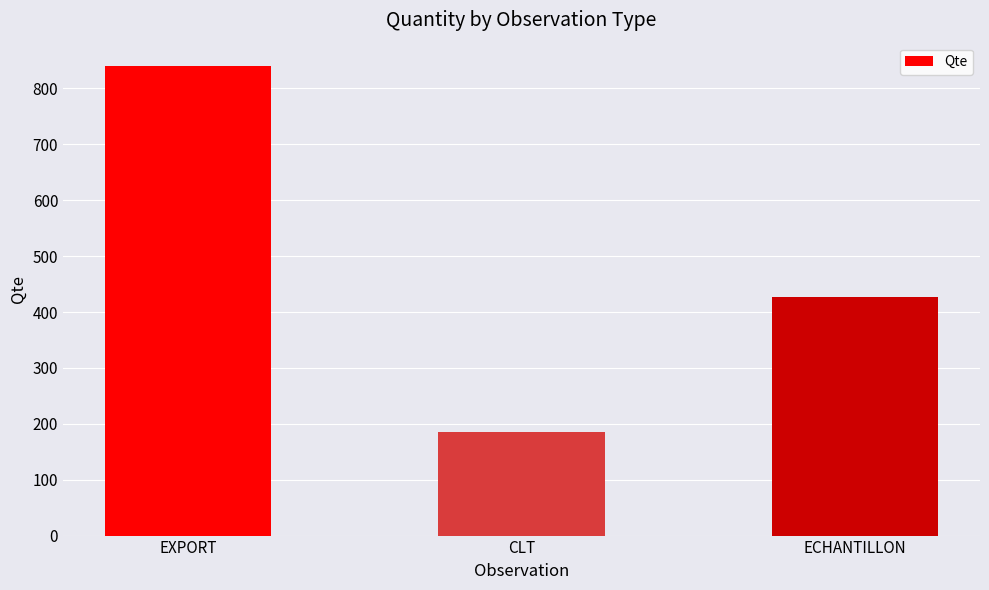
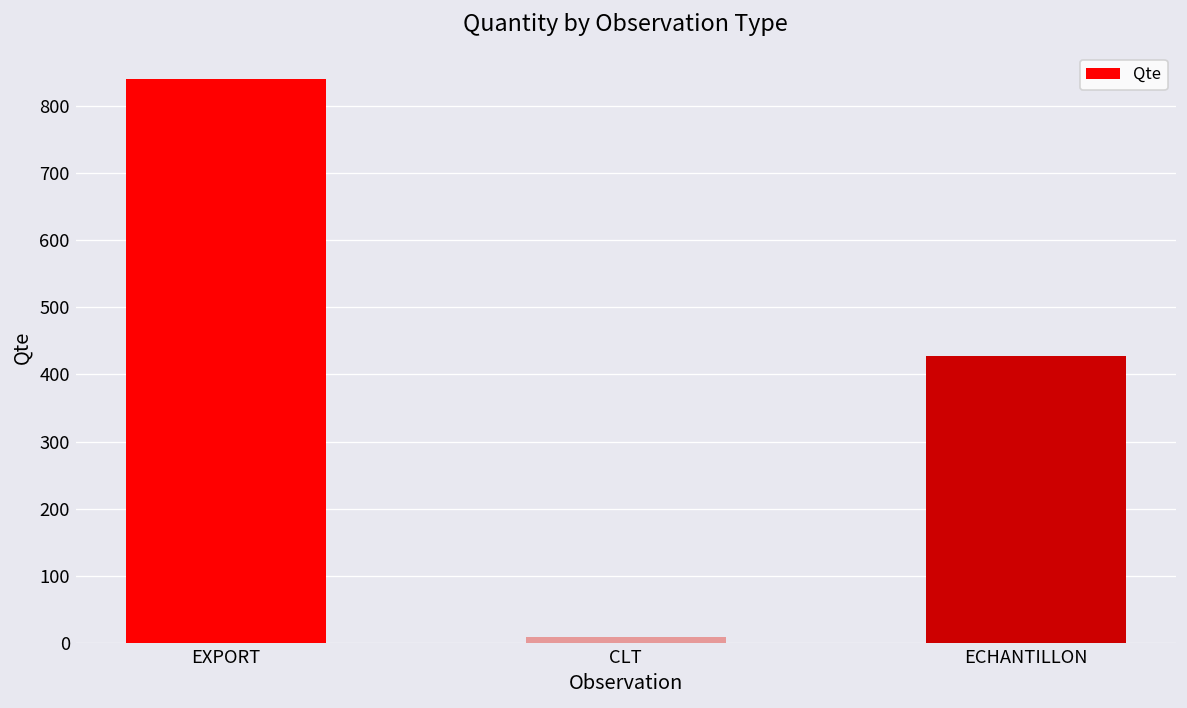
  {
    "EXPORT": 840,
-   "CLT": 190,
+   "CLT": 10,
    "ECHANTILLON": 430
  }
